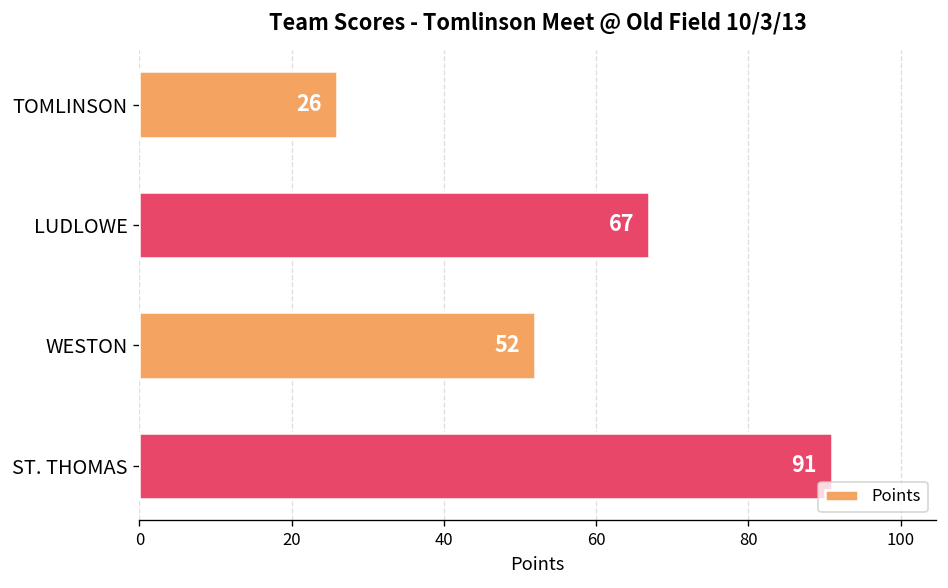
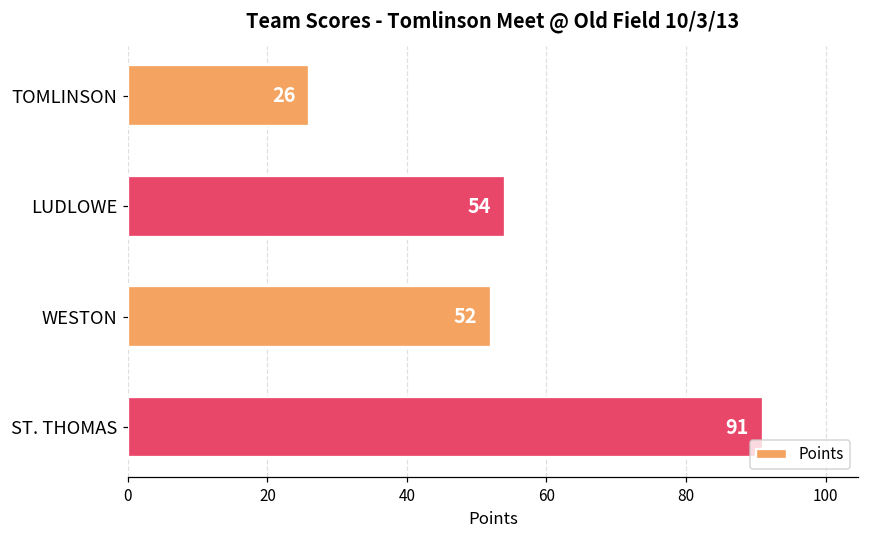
  {
    "TOMLINSON": 26,
-   "LUDLOWE": 67,
+   "LUDLOWE": 54,
    "WESTON": 52,
    "ST. THOMAS": 91
  }
